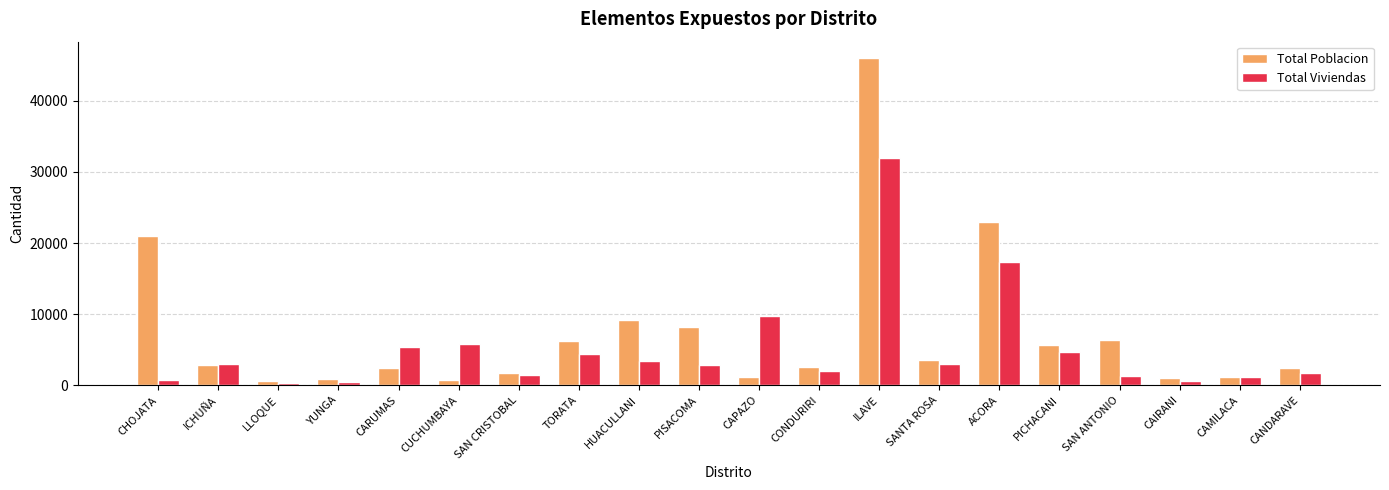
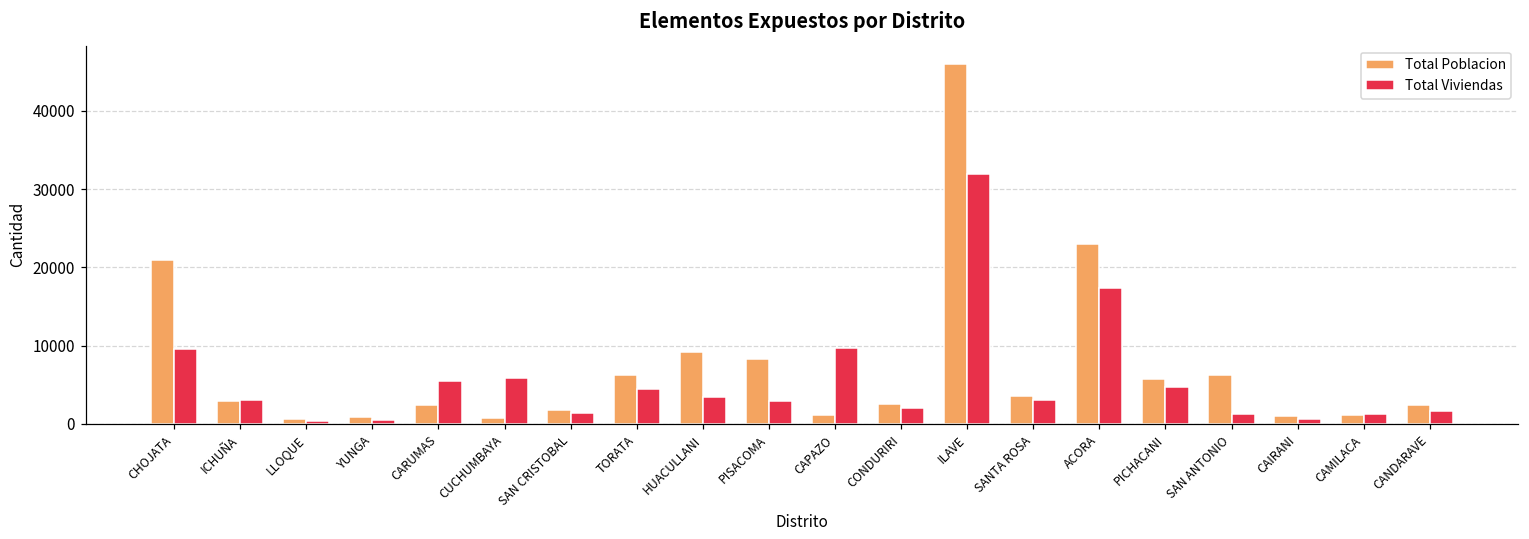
  {
    "Total Poblacion": {
      "CHOJATA": 21000,
      "ICHUÑA": 3000,
      "LLOQUE": 1000,
      "YUNGA": 1000,
      "CARUMAS": 2000,
      "CUCHUMBAYA": 1000,
      "SAN CRISTOBAL": 2000,
      "TORATA": 6000,
      "HUACULLANI": 9000,
      "PISACOMA": 8000,
      "CAPAZO": 1000,
      "CONDURIRI": 3000,
      "ILAVE": 46000,
      "SANTA ROSA": 4000,
      "ACORA": 23000,
      "PICHACANI": 6000,
      "SAN ANTONIO": 6000,
      "CAIRANI": 1000,
      "CAMILACA": 1000,
      "CANDARAVE": 2000
    },
    "Total Viviendas": {
-     "CHOJATA": 1000,
+     "CHOJATA": 10000,
      "ICHUÑA": 3000,
      "LLOQUE": 0,
      "YUNGA": 0,
      "CARUMAS": 5000,
      "CUCHUMBAYA": 6000,
      "SAN CRISTOBAL": 1000,
      "TORATA": 4000,
      "HUACULLANI": 3000,
      "PISACOMA": 3000,
      "CAPAZO": 10000,
      "CONDURIRI": 2000,
      "ILAVE": 32000,
      "SANTA ROSA": 3000,
      "ACORA": 17000,
      "PICHACANI": 5000,
      "SAN ANTONIO": 1000,
      "CAIRANI": 1000,
      "CAMILACA": 1000,
      "CANDARAVE": 2000
    }
  }
